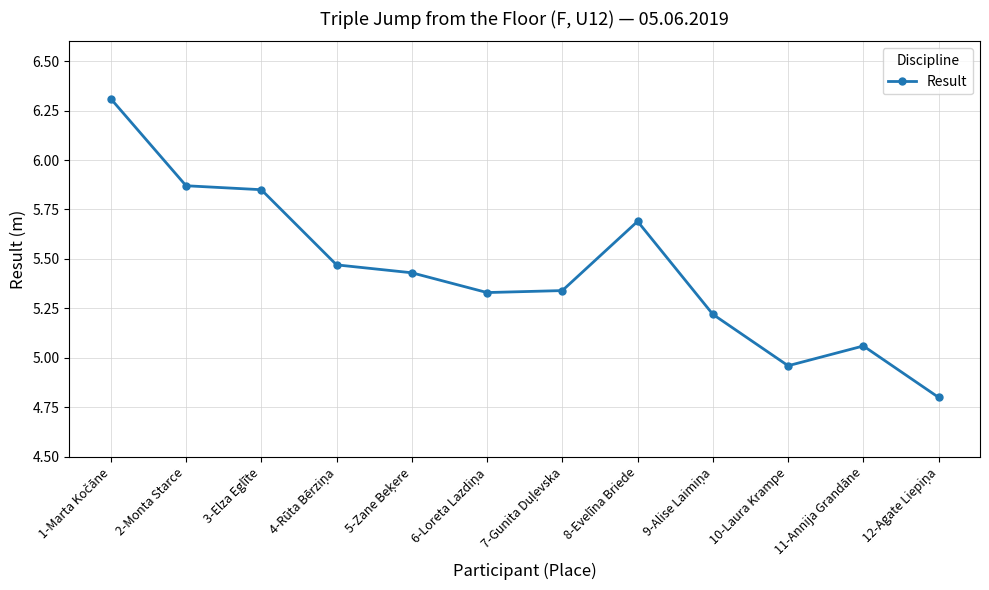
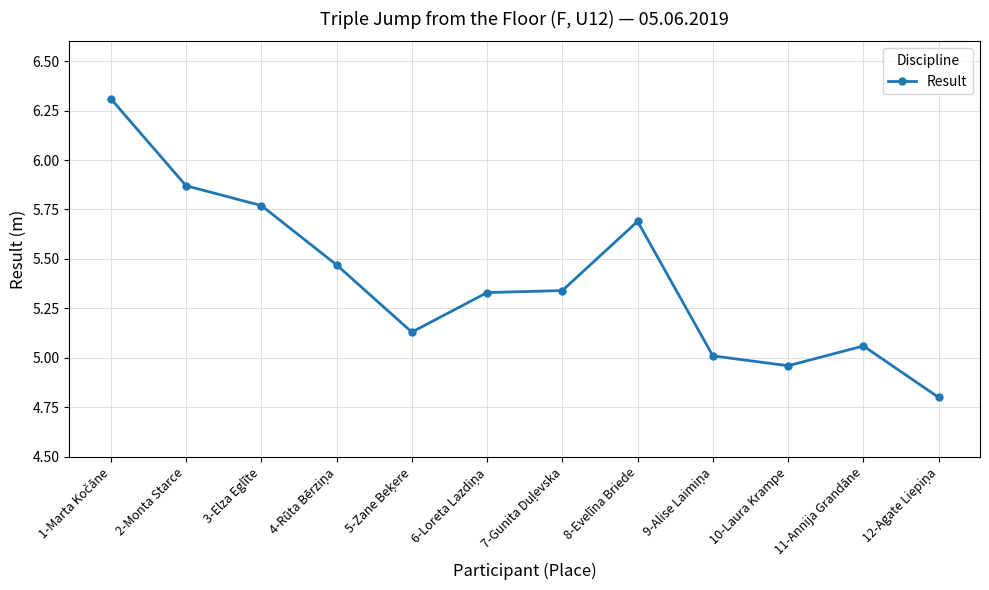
  {
    "1-Marta Kočāne": 6.31,
    "2-Monta Starce": 5.87,
-   "3-Elza Eglīte": 5.85,
+   "3-Elza Eglīte": 5.77,
    "4-Rūta Bērziņa": 5.47,
-   "5-Zane Beķere": 5.43,
+   "5-Zane Beķere": 5.13,
    "6-Loreta Lazdiņa": 5.33,
    "7-Gunita Duļevska": 5.34,
    "8-Evelīna Briede": 5.69,
-   "9-Alise Laimiņa": 5.22,
+   "9-Alise Laimiņa": 5.01,
    "10-Laura Krampe": 4.96,
    "11-Annija Grandāne": 5.06,
    "12-Agate Liepiņa": 4.80
  }
